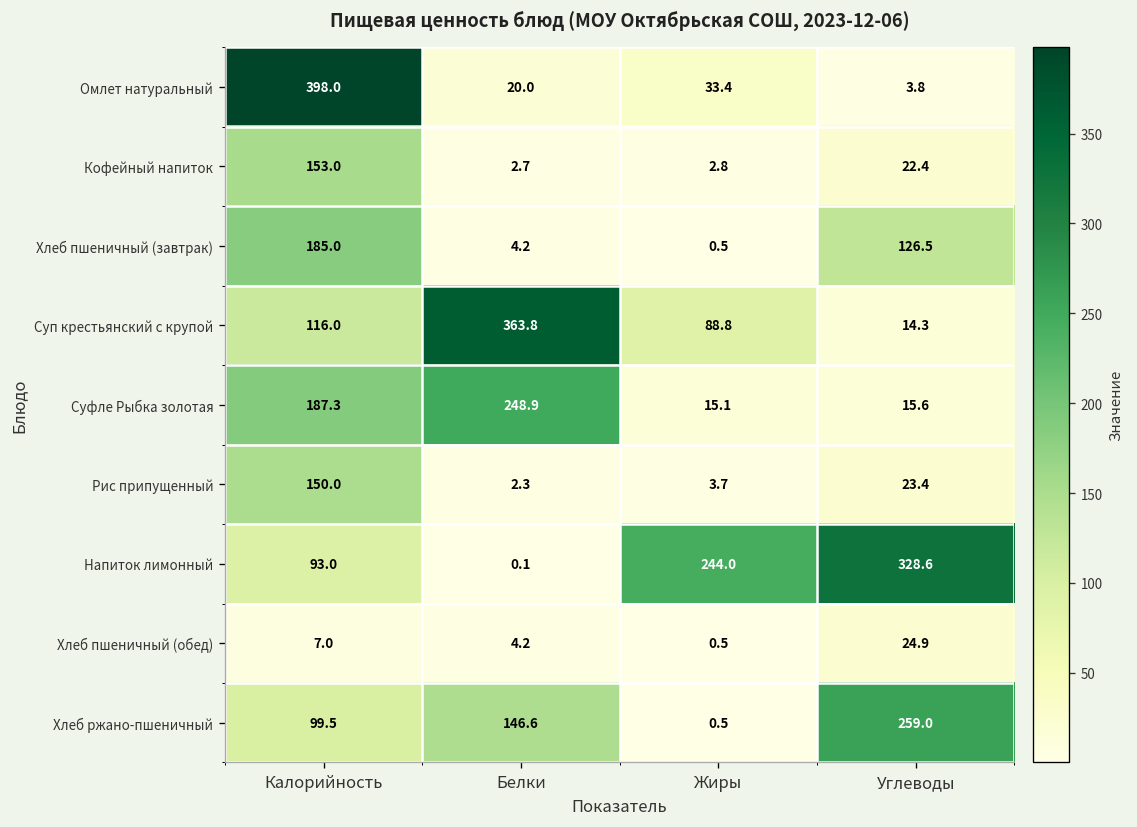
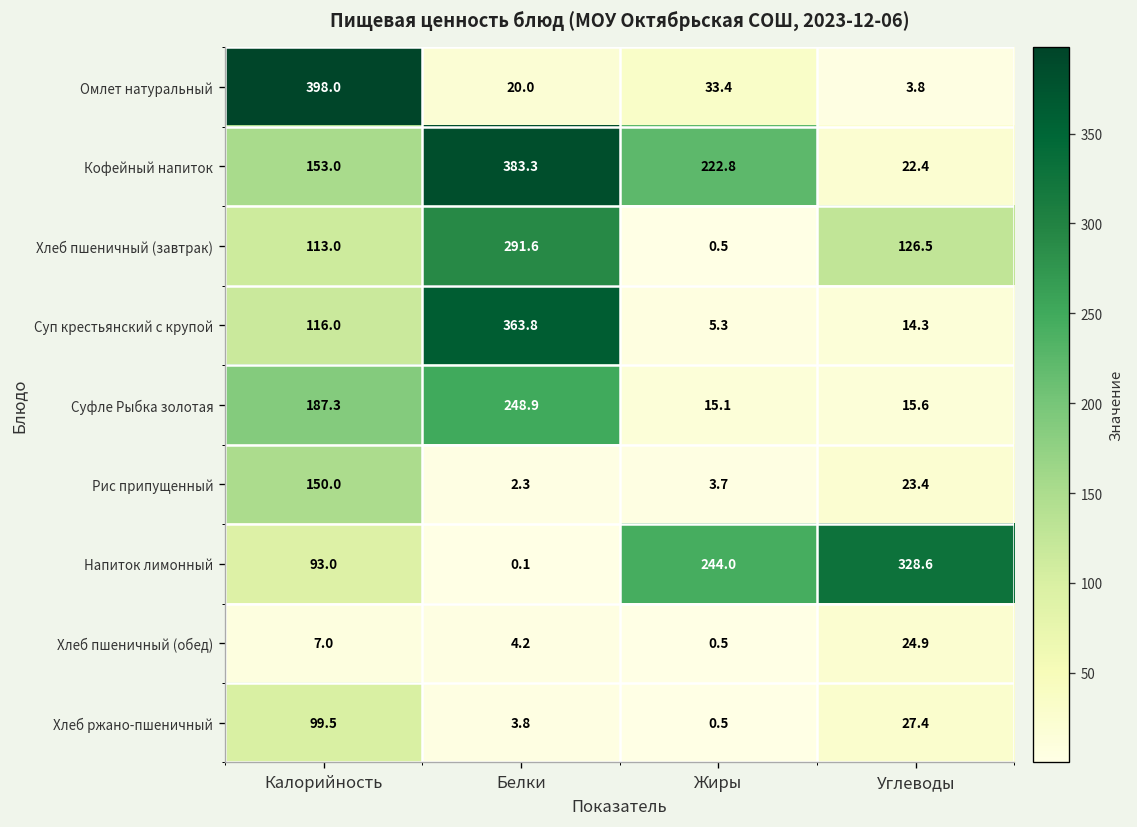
  {
    "Омлет натуральный": {
      "Калорийность": 398.0,
      "Белки": 20.0,
      "Жиры": 33.4,
      "Углеводы": 3.8
    },
    "Кофейный напиток": {
      "Калорийность": 153.0,
-     "Белки": 2.7,
-     "Жиры": 2.8,
+     "Белки": 383.3,
+     "Жиры": 222.8,
      "Углеводы": 22.4
    },
    "Хлеб пшеничный (завтрак)": {
-     "Калорийность": 185.0,
-     "Белки": 4.2,
+     "Калорийность": 113.0,
+     "Белки": 291.6,
      "Жиры": 0.5,
      "Углеводы": 126.5
    },
    "Суп крестьянский с крупой": {
      "Калорийность": 116.0,
      "Белки": 363.8,
-     "Жиры": 88.8,
+     "Жиры": 5.3,
      "Углеводы": 14.3
    },
    "Суфле Рыбка золотая": {
      "Калорийность": 187.3,
      "Белки": 248.9,
      "Жиры": 15.1,
      "Углеводы": 15.6
    },
    "Рис припущенный": {
      "Калорийность": 150.0,
      "Белки": 2.3,
      "Жиры": 3.7,
      "Углеводы": 23.4
    },
    "Напиток лимонный": {
      "Калорийность": 93.0,
      "Белки": 0.1,
      "Жиры": 244.0,
      "Углеводы": 328.6
    },
    "Хлеб пшеничный (обед)": {
      "Калорийность": 7.0,
      "Белки": 4.2,
      "Жиры": 0.5,
      "Углеводы": 24.9
    },
    "Хлеб ржано-пшеничный": {
      "Калорийность": 99.5,
-     "Белки": 146.6,
+     "Белки": 3.8,
      "Жиры": 0.5,
-     "Углеводы": 259.0
+     "Углеводы": 27.4
    }
  }
